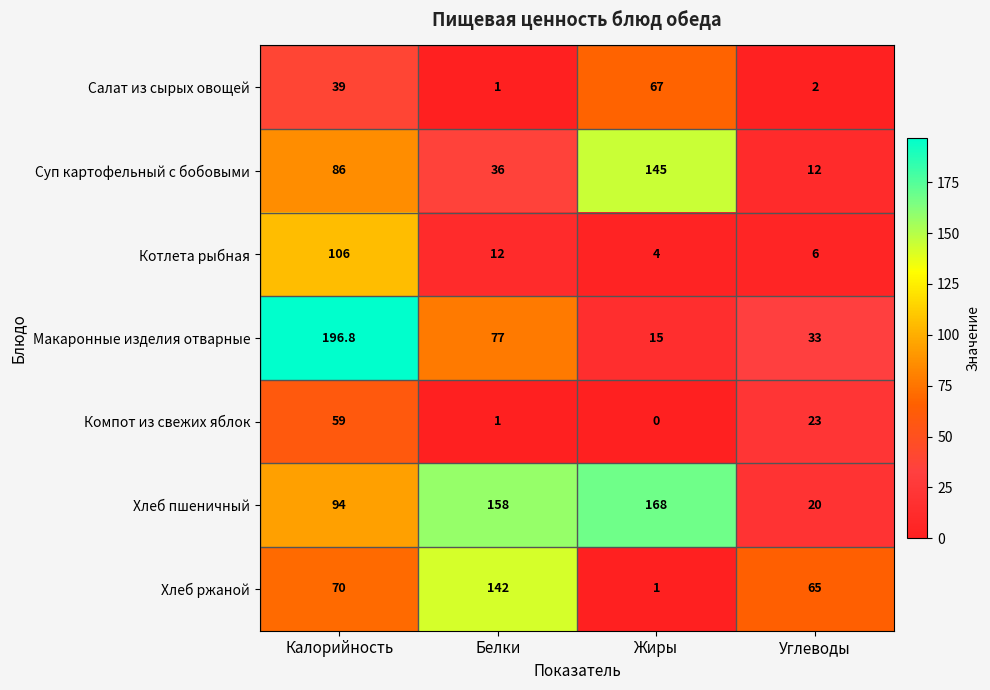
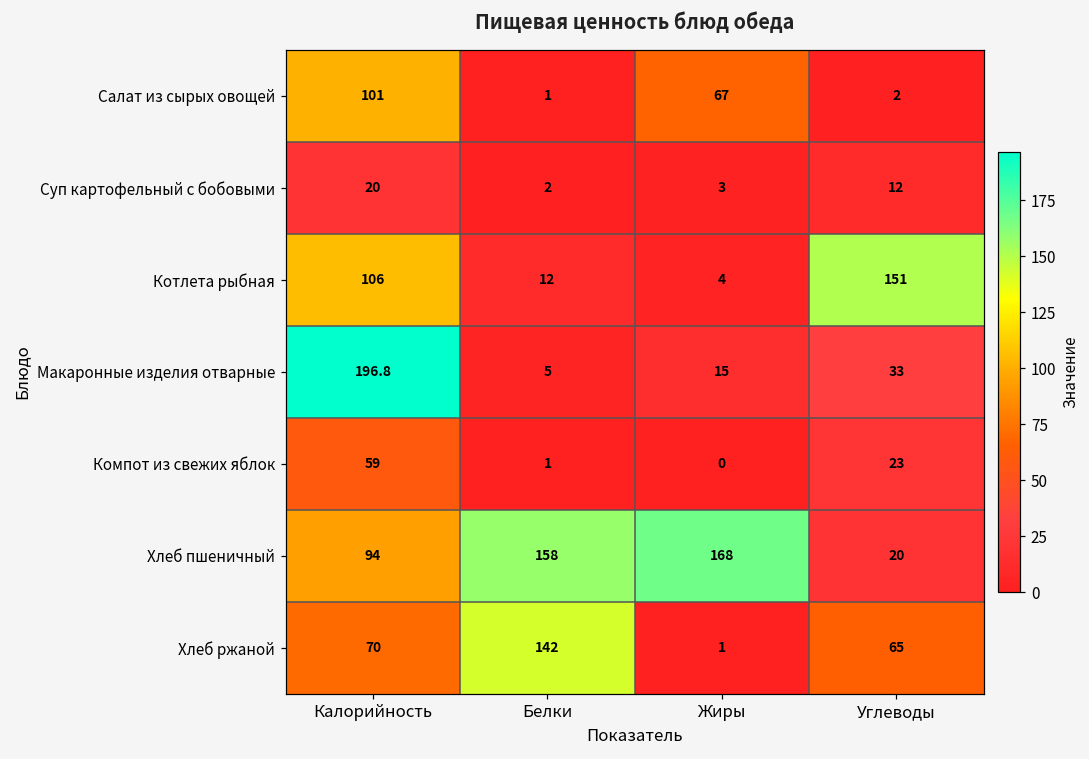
  {
    "Салат из сырых овощей": {
-     "Калорийность": 39,
+     "Калорийность": 101,
      "Белки": 1,
      "Жиры": 67,
      "Углеводы": 2
    },
    "Суп картофельный с бобовыми": {
-     "Калорийность": 86,
-     "Белки": 36,
-     "Жиры": 145,
+     "Калорийность": 20,
+     "Белки": 2,
+     "Жиры": 3,
      "Углеводы": 12
    },
    "Котлета рыбная": {
      "Калорийность": 106,
      "Белки": 12,
      "Жиры": 4,
-     "Углеводы": 6
+     "Углеводы": 151
    },
    "Макаронные изделия отварные": {
      "Калорийность": 196.8,
-     "Белки": 77,
+     "Белки": 5,
      "Жиры": 15,
      "Углеводы": 33
    },
    "Компот из свежих яблок": {
      "Калорийность": 59,
      "Белки": 1,
      "Жиры": 0,
      "Углеводы": 23
    },
    "Хлеб пшеничный": {
      "Калорийность": 94,
      "Белки": 158,
      "Жиры": 168,
      "Углеводы": 20
    },
    "Хлеб ржаной": {
      "Калорийность": 70,
      "Белки": 142,
      "Жиры": 1,
      "Углеводы": 65
    }
  }
